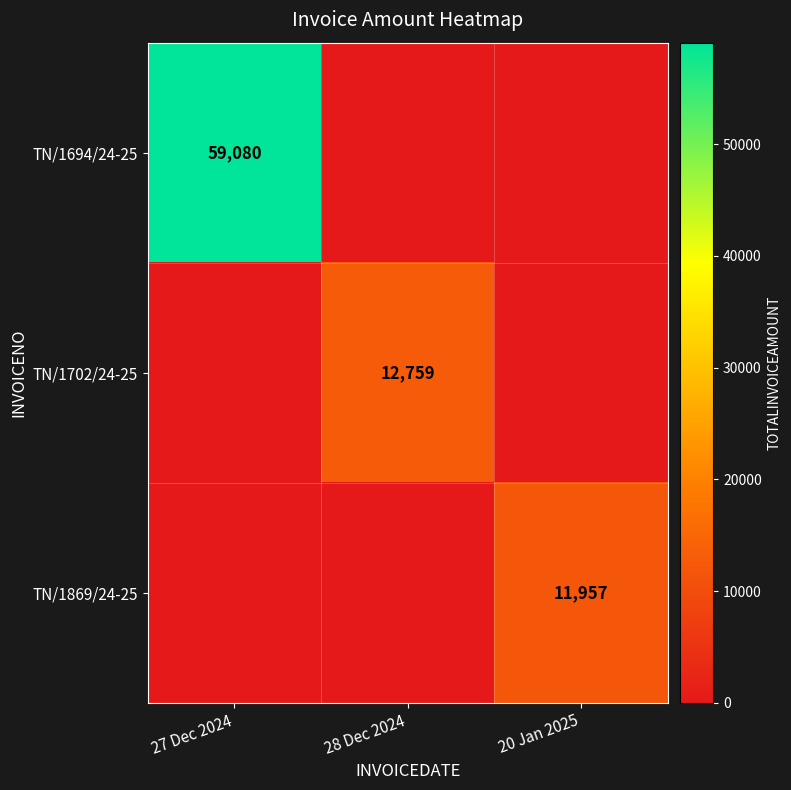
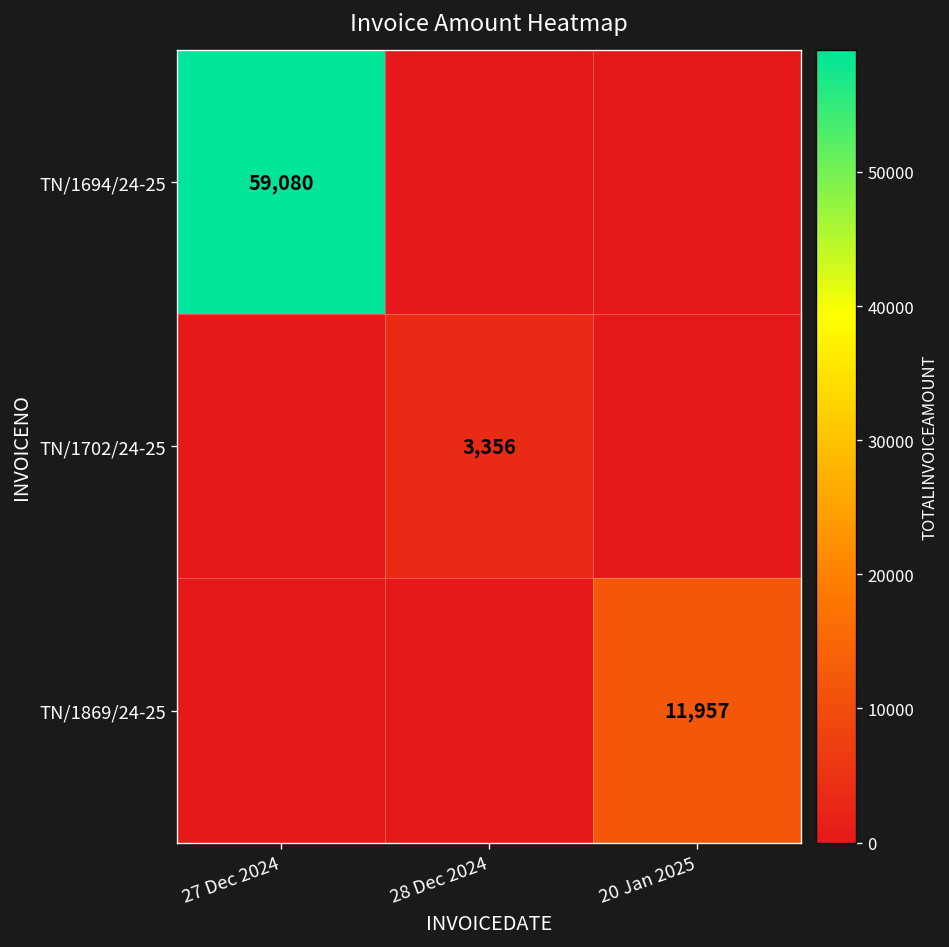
  {
    "TN/1694/24-25": {
      "27 Dec 2024": "59,080"
    },
    "TN/1702/24-25": {
-     "28 Dec 2024": "12,759"
+     "28 Dec 2024": "3,356"
    },
    "TN/1869/24-25": {
      "20 Jan 2025": "11,957"
    }
  }
